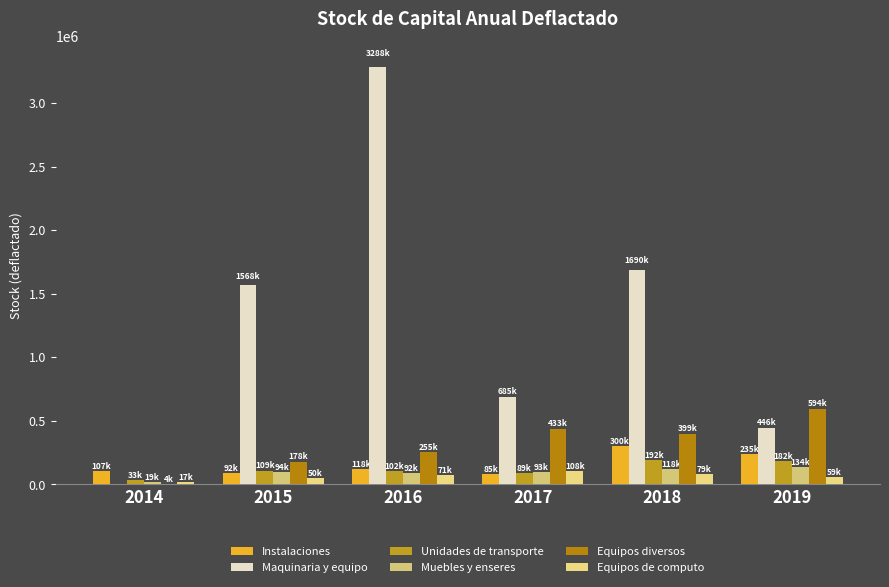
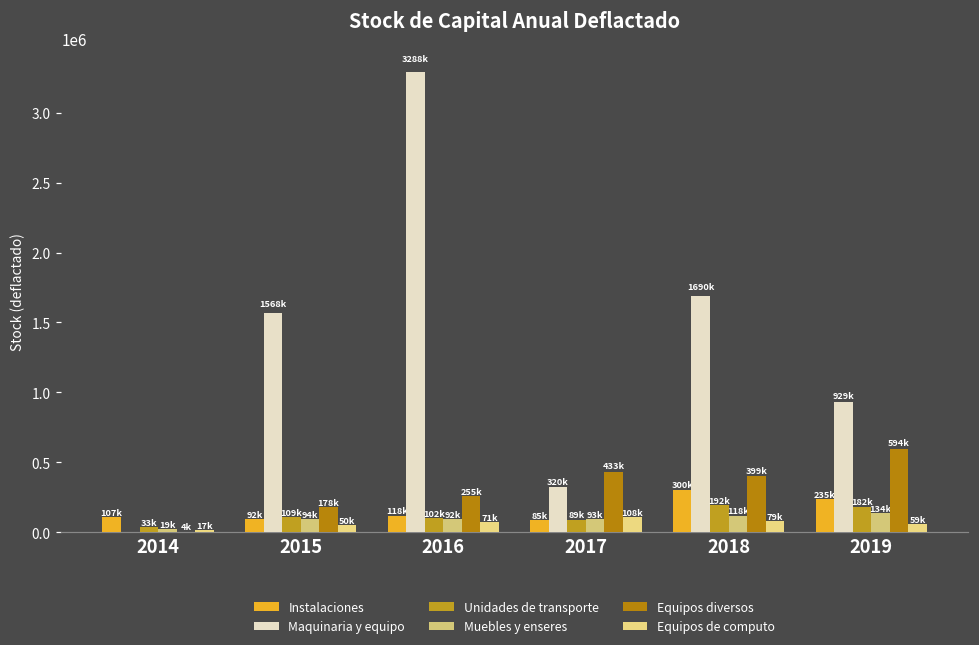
  {
    "Maquinaria y equipo": {
      "2015": "1568k",
      "2016": "3288k",
-     "2017": "685k",
+     "2017": "320k",
      "2018": "1690k",
-     "2019": "446k"
+     "2019": "929k"
    }
  }
